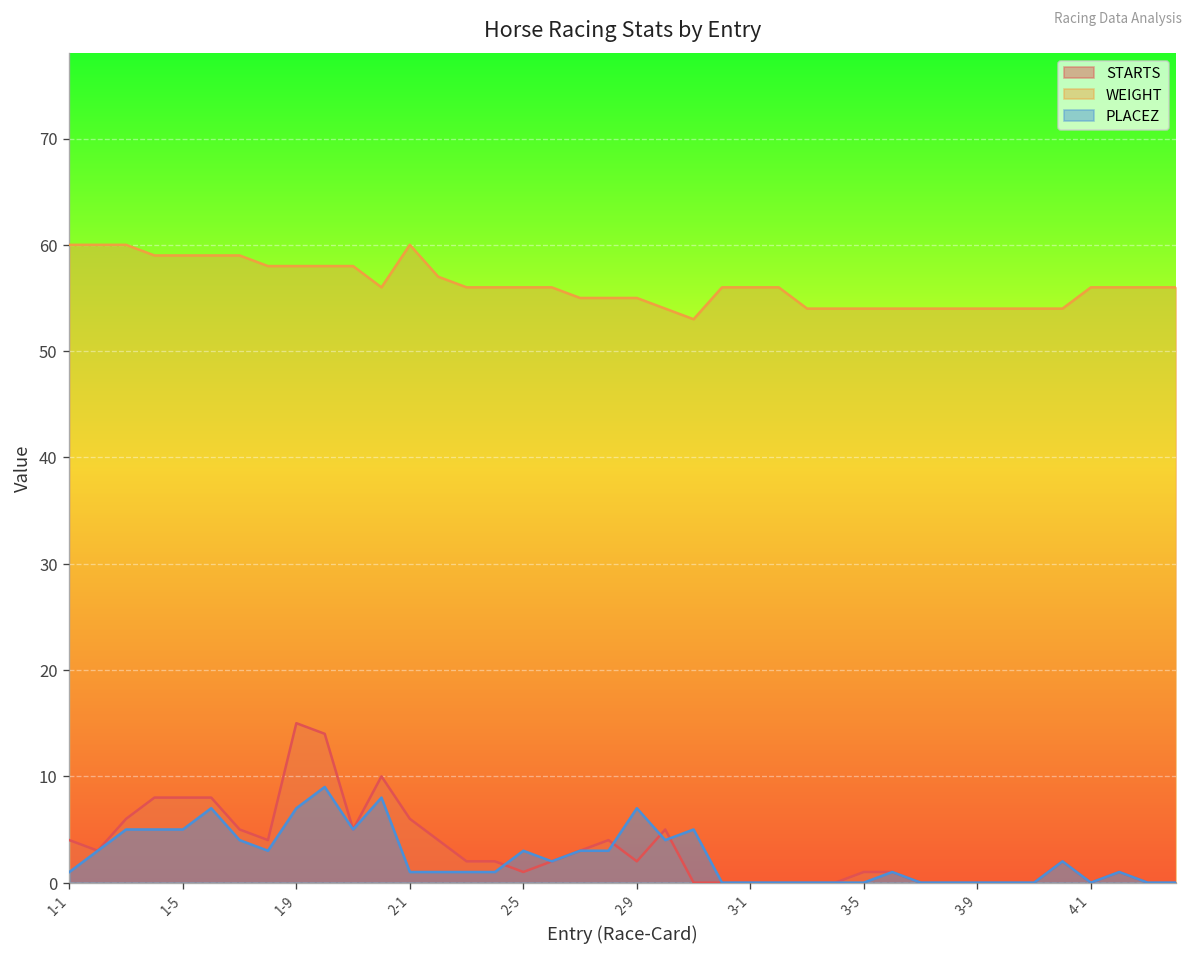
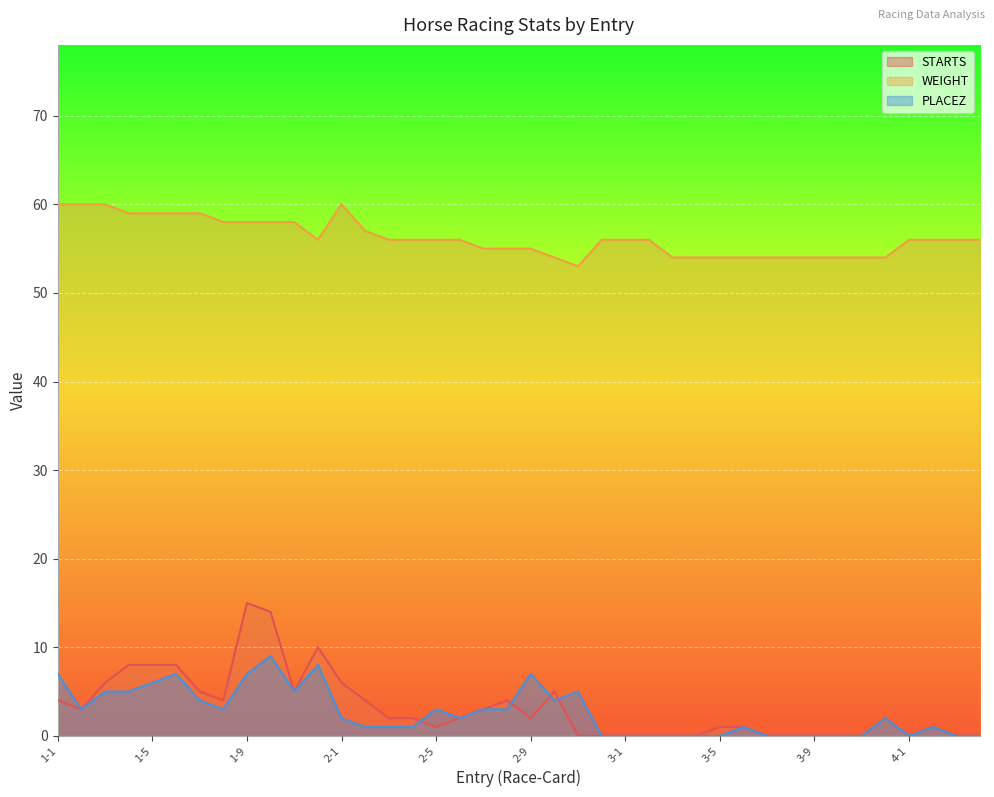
  {
    "PLACEZ": {
-     "1-1": 1,
-     "1-5": 5,
+     "1-1": 7,
+     "1-5": 6,
      "1-9": 7,
-     "2-1": 1,
+     "2-1": 2,
      "2-5": 3,
      "2-9": 7,
      "3-5": 0
    }
  }
